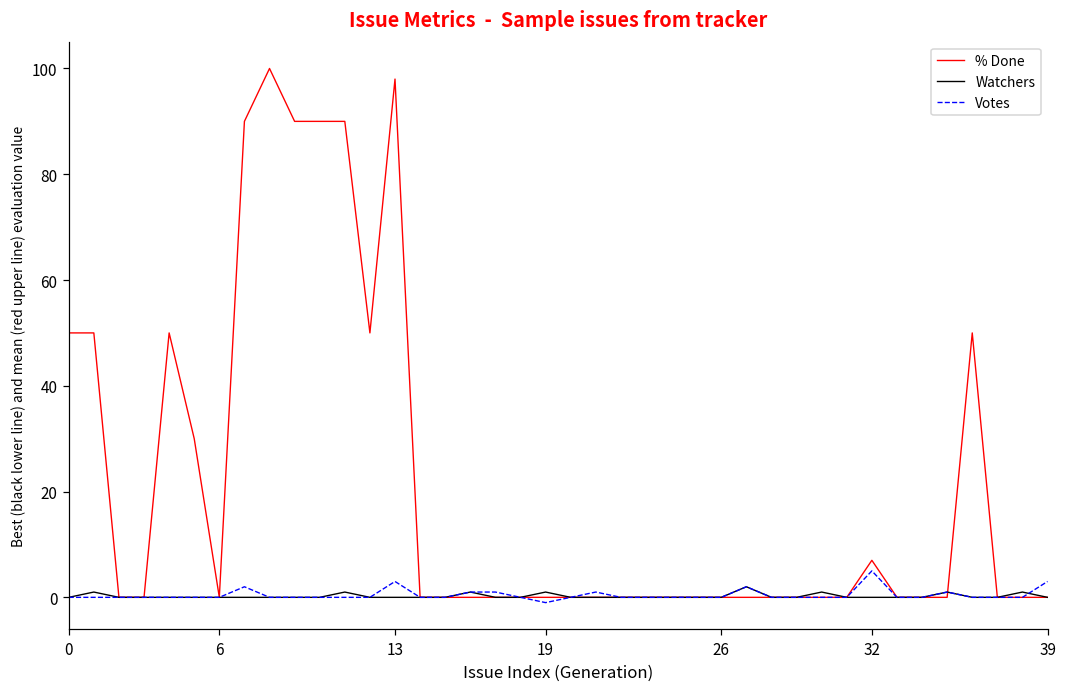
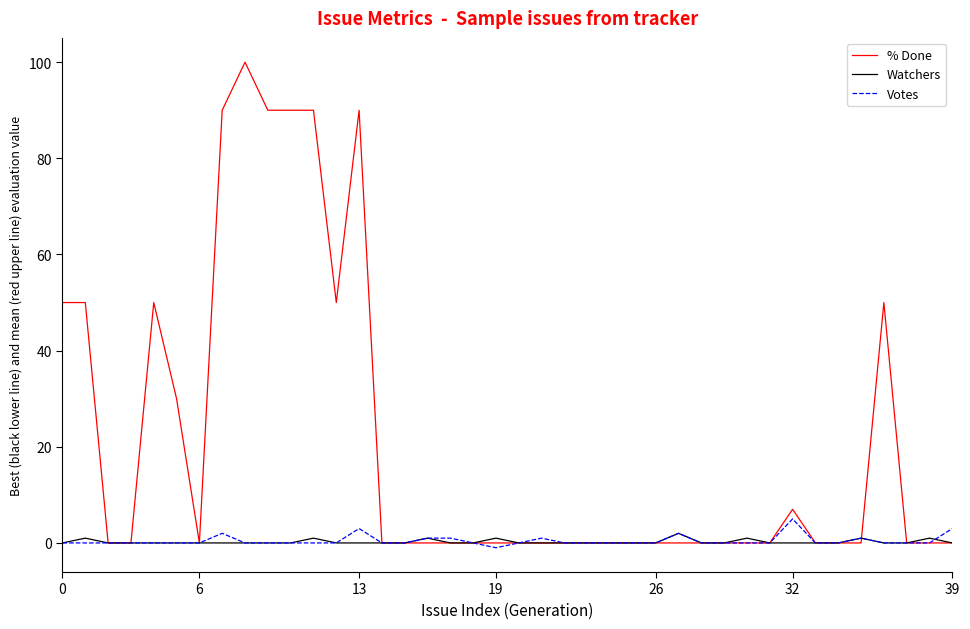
  {
    "% Done": {
      "0": 50,
-     "13": 98,
+     "13": 90,
      "19": 0,
      "32": 7
    },
    "Watchers": {
      "13": 0,
      "19": 1,
      "32": 0
    },
    "Votes": {
      "13": 3,
      "19": -1,
      "32": 5,
      "39": 3
    }
  }
